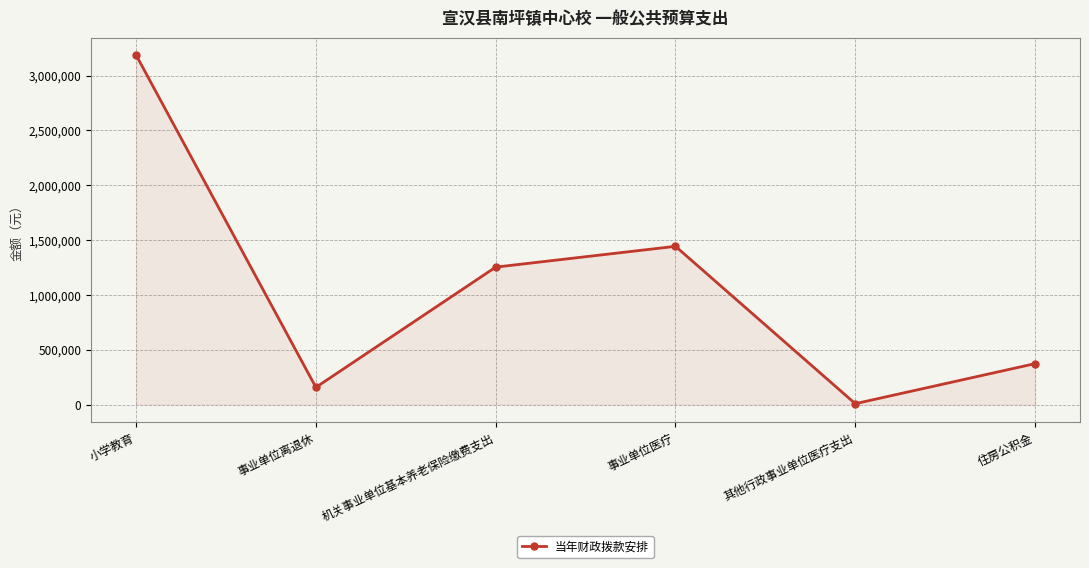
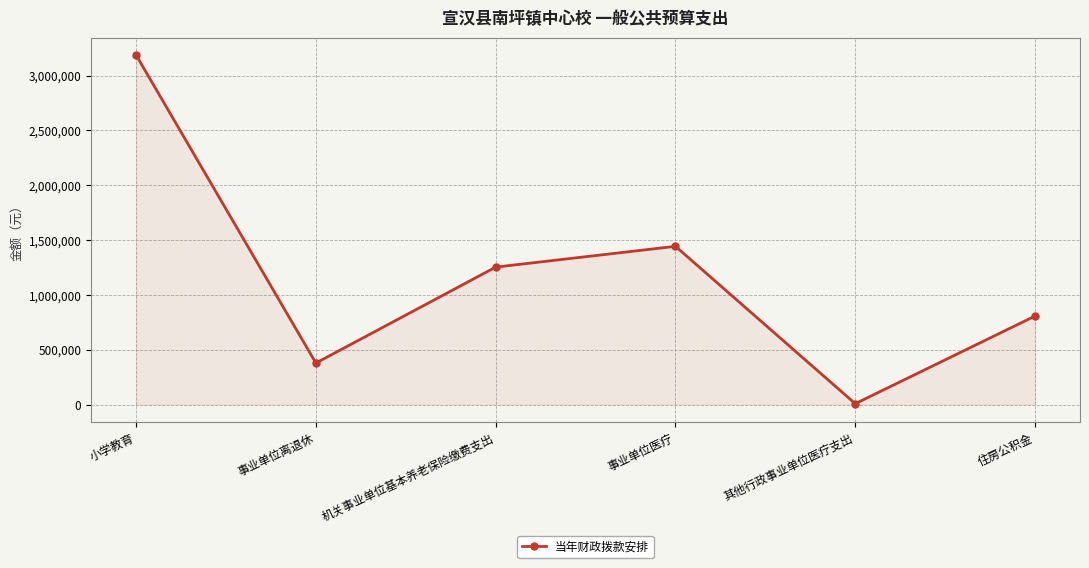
  {
    "小学教育": "3,190,000",
-   "事业单位离退休": "160,000",
+   "事业单位离退休": "380,000",
    "机关事业单位基本养老保险缴费支出": "1,250,000",
    "事业单位医疗": "1,440,000",
    "其他行政事业单位医疗支出": "10,000",
-   "住房公积金": "370,000"
+   "住房公积金": "810,000"
  }
